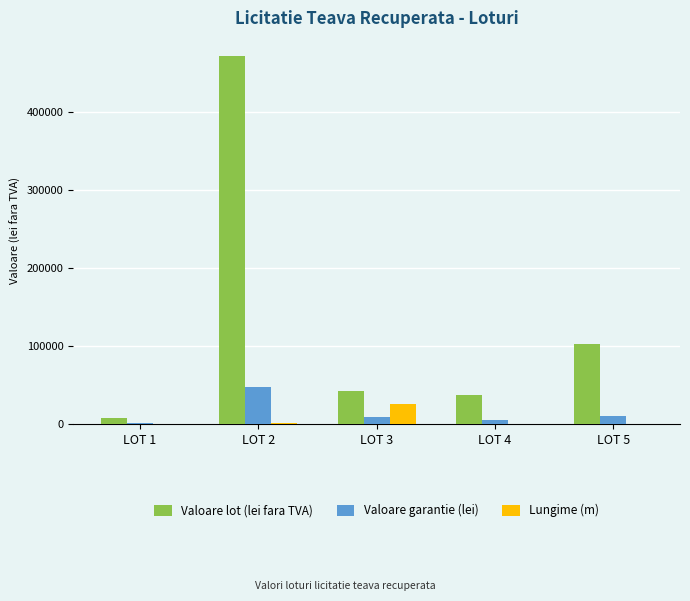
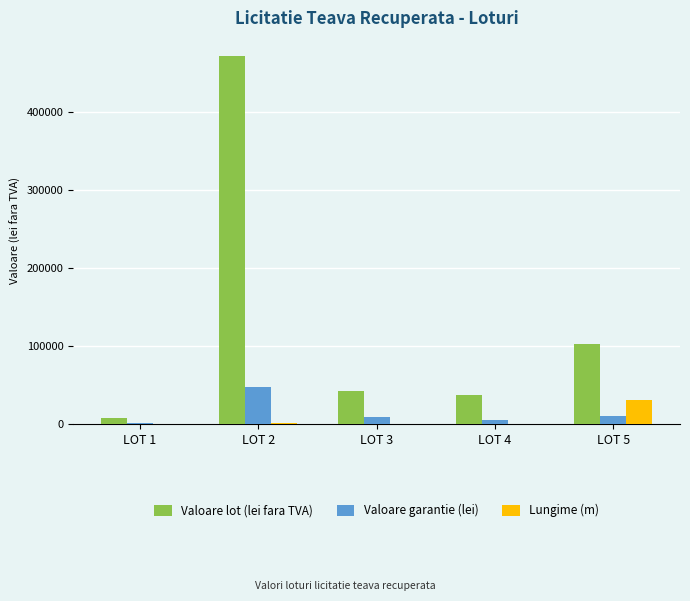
  {
    "Valoare lot (lei fara TVA)": {
      "LOT 1": 10000,
      "LOT 2": 470000,
      "LOT 3": 40000,
      "LOT 4": 40000,
      "LOT 5": 100000
    },
    "Valoare garantie (lei)": {
      "LOT 2": 50000,
      "LOT 3": 10000,
      "LOT 4": 0,
      "LOT 5": 10000
    },
    "Lungime (m)": {
-     "LOT 3": 30000,
-     "LOT 5": 0
+     "LOT 3": 0,
+     "LOT 5": 30000
    }
  }
